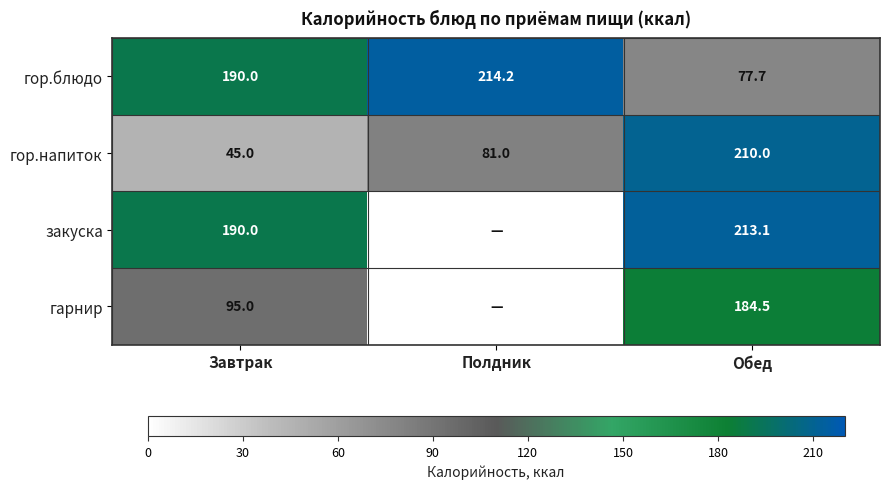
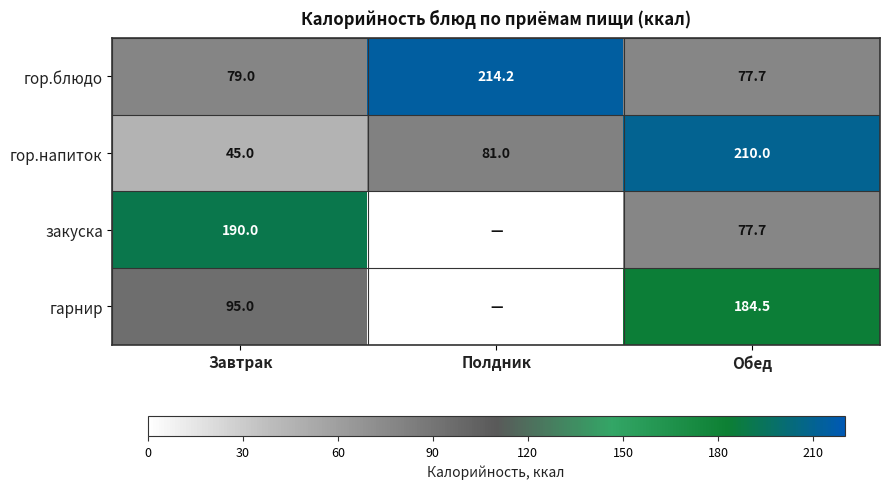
  {
    "гор.блюдо": {
-     "Завтрак": 190.0,
+     "Завтрак": 79.0,
      "Полдник": 214.2,
      "Обед": 77.7
    },
    "гор.напиток": {
      "Завтрак": 45.0,
      "Полдник": 81.0,
      "Обед": 210.0
    },
    "закуска": {
      "Завтрак": 190.0,
-     "Обед": 213.1
+     "Обед": 77.7
    },
    "гарнир": {
      "Завтрак": 95.0,
      "Обед": 184.5
    }
  }
